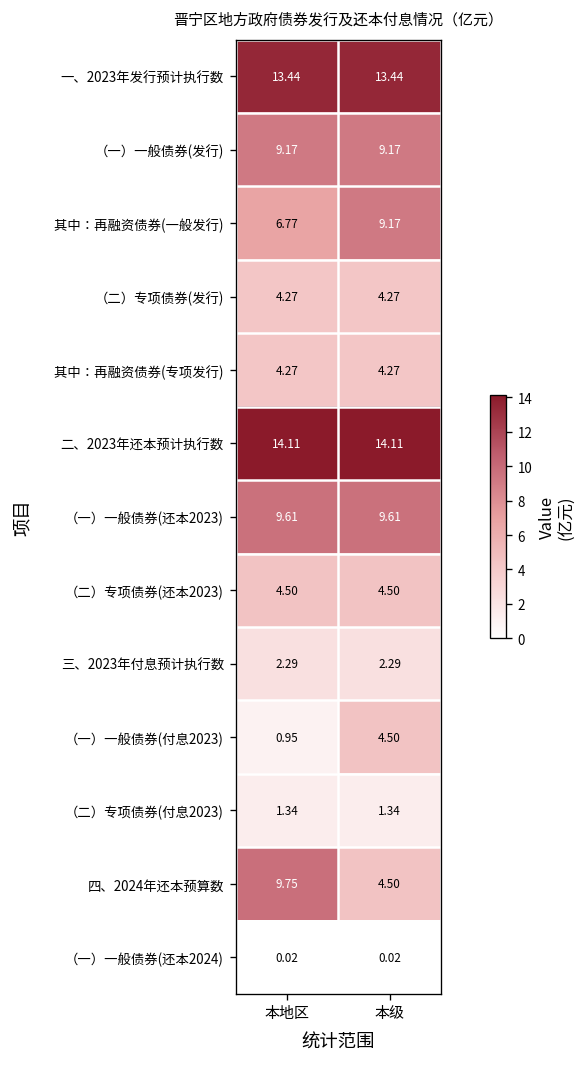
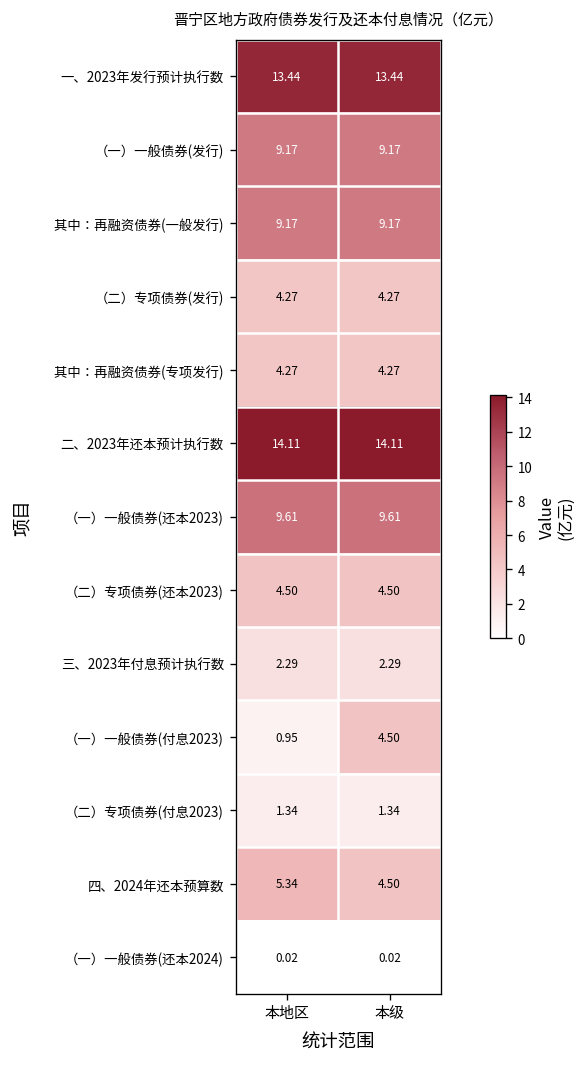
  {
    "一、2023年发行预计执行数": {
      "本地区": 13.44,
      "本级": 13.44
    },
    "（一）一般债券(发行)": {
      "本地区": 9.17,
      "本级": 9.17
    },
    "其中：再融资债券(一般发行)": {
-     "本地区": 6.77,
+     "本地区": 9.17,
      "本级": 9.17
    },
    "（二）专项债券(发行)": {
      "本地区": 4.27,
      "本级": 4.27
    },
    "其中：再融资债券(专项发行)": {
      "本地区": 4.27,
      "本级": 4.27
    },
    "二、2023年还本预计执行数": {
      "本地区": 14.11,
      "本级": 14.11
    },
    "（一）一般债券(还本2023)": {
      "本地区": 9.61,
      "本级": 9.61
    },
    "（二）专项债券(还本2023)": {
      "本地区": 4.50,
      "本级": 4.50
    },
    "三、2023年付息预计执行数": {
      "本地区": 2.29,
      "本级": 2.29
    },
    "（一）一般债券(付息2023)": {
      "本地区": 0.95,
      "本级": 4.50
    },
    "（二）专项债券(付息2023)": {
      "本地区": 1.34,
      "本级": 1.34
    },
    "四、2024年还本预算数": {
-     "本地区": 9.75,
+     "本地区": 5.34,
      "本级": 4.50
    },
    "（一）一般债券(还本2024)": {
      "本地区": 0.02,
      "本级": 0.02
    }
  }
